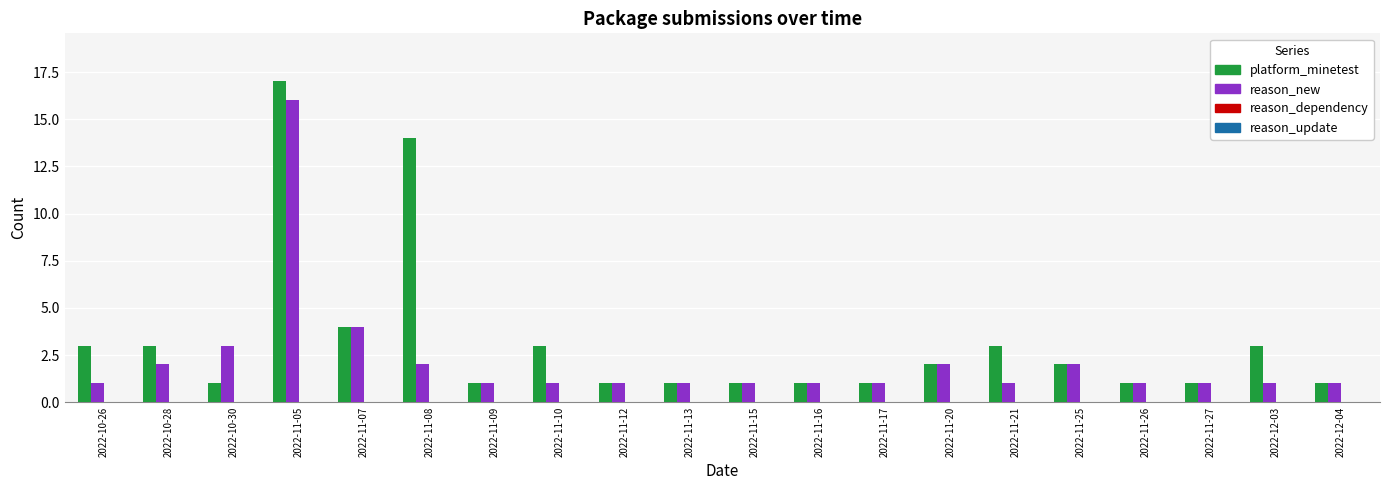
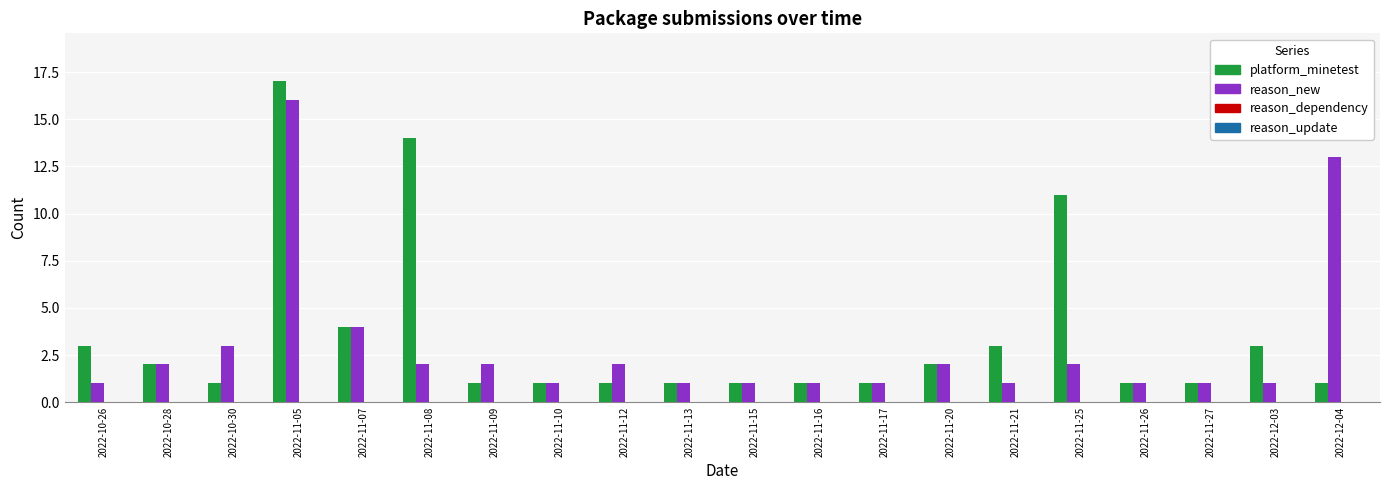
  {
    "platform_minetest": {
      "2022-10-26": 3,
-     "2022-10-28": 3,
+     "2022-10-28": 2,
      "2022-10-30": 1,
      "2022-11-05": 17,
      "2022-11-07": 4,
      "2022-11-08": 14,
      "2022-11-09": 1,
-     "2022-11-10": 3,
+     "2022-11-10": 1,
      "2022-11-12": 1,
      "2022-11-13": 1,
      "2022-11-15": 1,
      "2022-11-16": 1,
      "2022-11-17": 1,
      "2022-11-20": 2,
      "2022-11-21": 3,
-     "2022-11-25": 2,
+     "2022-11-25": 11,
      "2022-11-26": 1,
      "2022-11-27": 1,
      "2022-12-03": 3,
      "2022-12-04": 1
    },
    "reason_new": {
      "2022-10-26": 1,
      "2022-10-28": 2,
      "2022-10-30": 3,
      "2022-11-05": 16,
      "2022-11-07": 4,
      "2022-11-08": 2,
-     "2022-11-09": 1,
+     "2022-11-09": 2,
      "2022-11-10": 1,
-     "2022-11-12": 1,
+     "2022-11-12": 2,
      "2022-11-13": 1,
      "2022-11-15": 1,
      "2022-11-16": 1,
      "2022-11-17": 1,
      "2022-11-20": 2,
      "2022-11-21": 1,
      "2022-11-25": 2,
      "2022-11-26": 1,
      "2022-11-27": 1,
      "2022-12-03": 1,
-     "2022-12-04": 1
+     "2022-12-04": 13
    },
    "reason_dependency": {
      "2022-10-26": 0,
      "2022-10-28": 0,
      "2022-10-30": 0,
      "2022-11-05": 0,
      "2022-11-07": 0,
      "2022-11-08": 0,
      "2022-11-09": 0,
      "2022-11-10": 0,
      "2022-11-12": 0,
      "2022-11-13": 0,
      "2022-11-15": 0,
      "2022-11-16": 0,
      "2022-11-17": 0,
      "2022-11-20": 0,
      "2022-11-21": 0,
      "2022-11-25": 0,
      "2022-11-26": 0,
      "2022-11-27": 0,
      "2022-12-03": 0,
      "2022-12-04": 0
    },
    "reason_update": {
      "2022-10-26": 0,
      "2022-10-28": 0,
      "2022-10-30": 0,
      "2022-11-05": 0,
      "2022-11-07": 0,
      "2022-11-08": 0,
      "2022-11-09": 0,
      "2022-11-10": 0,
      "2022-11-12": 0,
      "2022-11-13": 0,
      "2022-11-15": 0,
      "2022-11-16": 0,
      "2022-11-17": 0,
      "2022-11-20": 0,
      "2022-11-21": 0,
      "2022-11-25": 0,
      "2022-11-26": 0,
      "2022-11-27": 0,
      "2022-12-03": 0,
      "2022-12-04": 0
    }
  }
